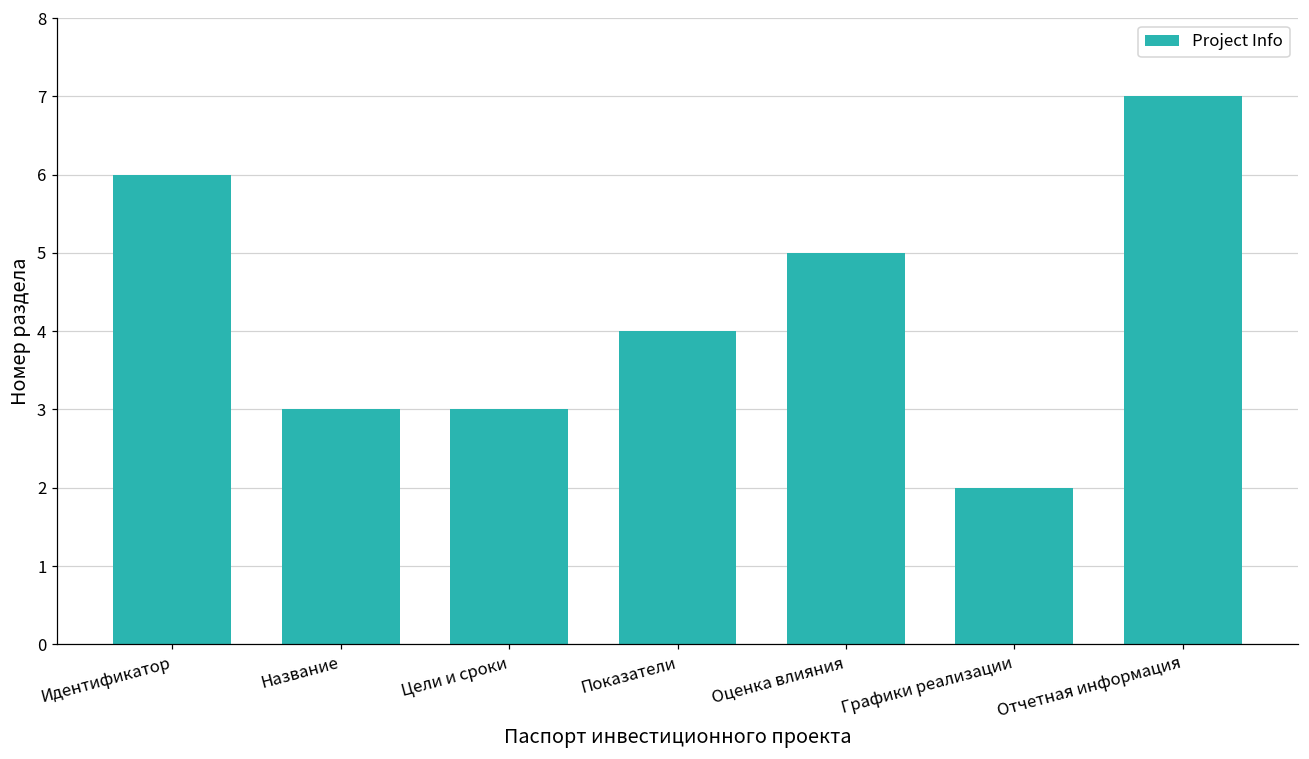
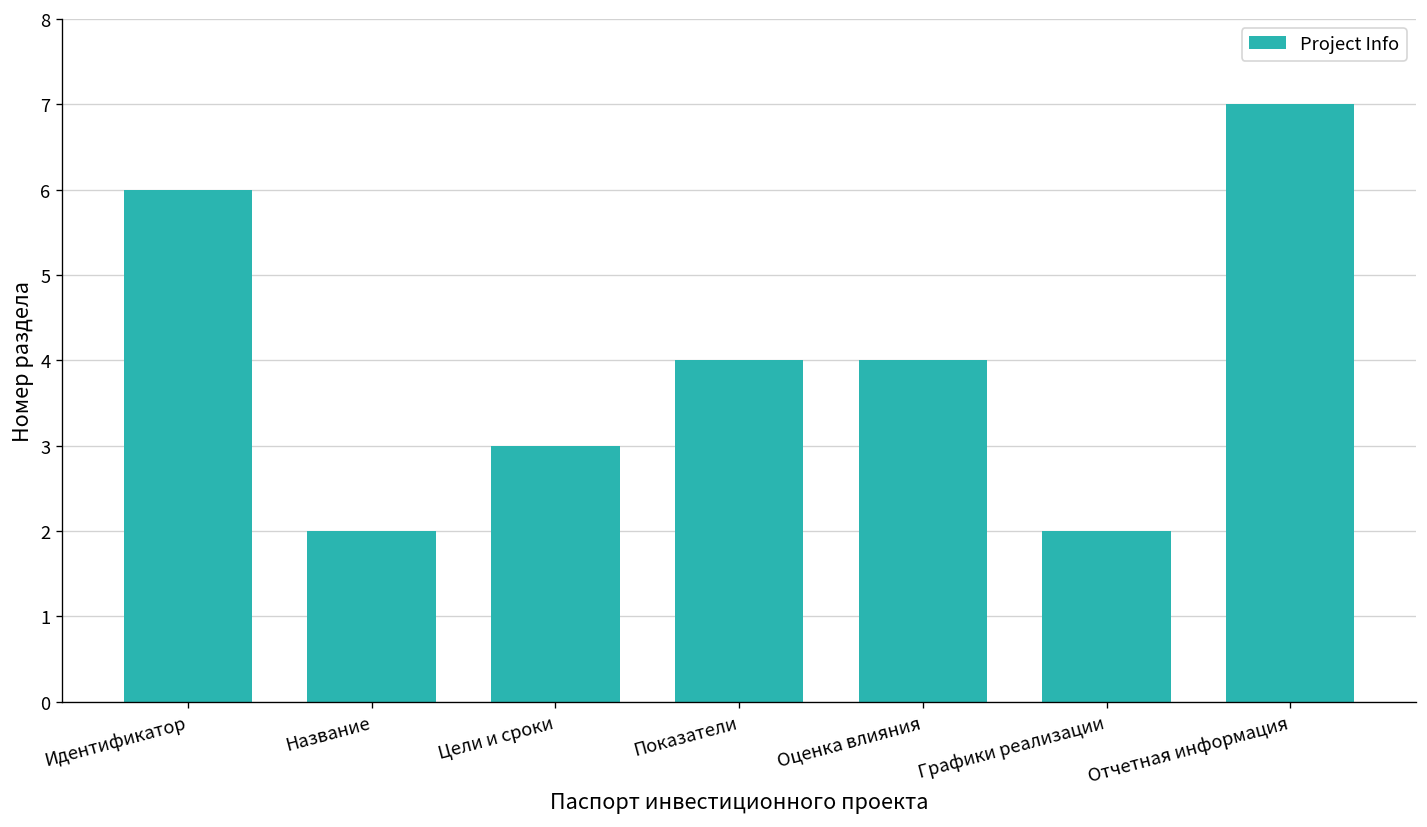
  {
    "Идентификатор": 6,
-   "Название": 3,
+   "Название": 2,
    "Цели и сроки": 3,
    "Показатели": 4,
-   "Оценка влияния": 5,
+   "Оценка влияния": 4,
    "Графики реализации": 2,
    "Отчетная информация": 7
  }
